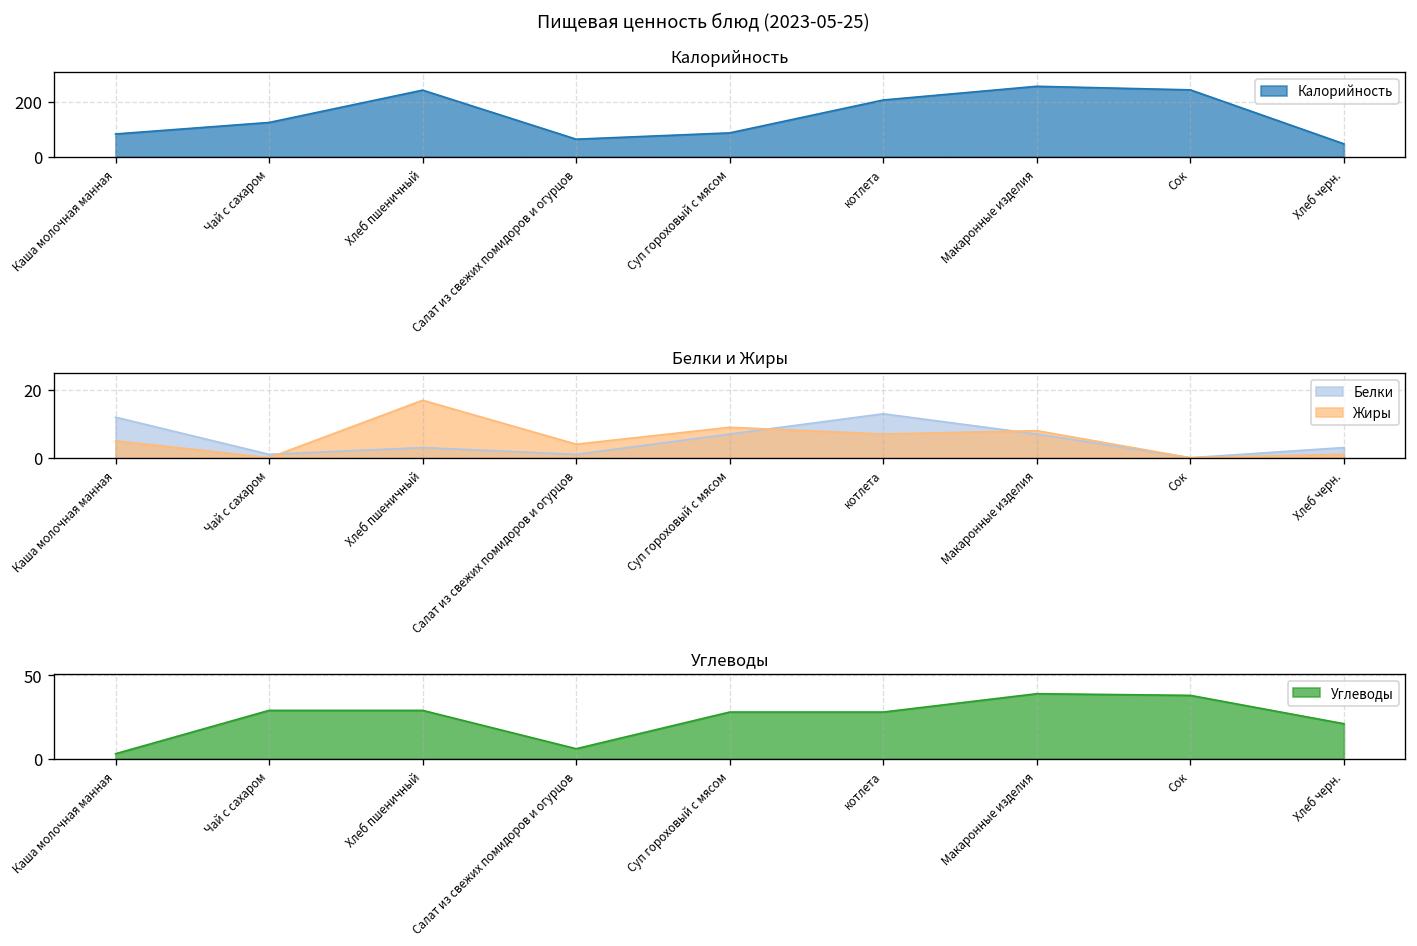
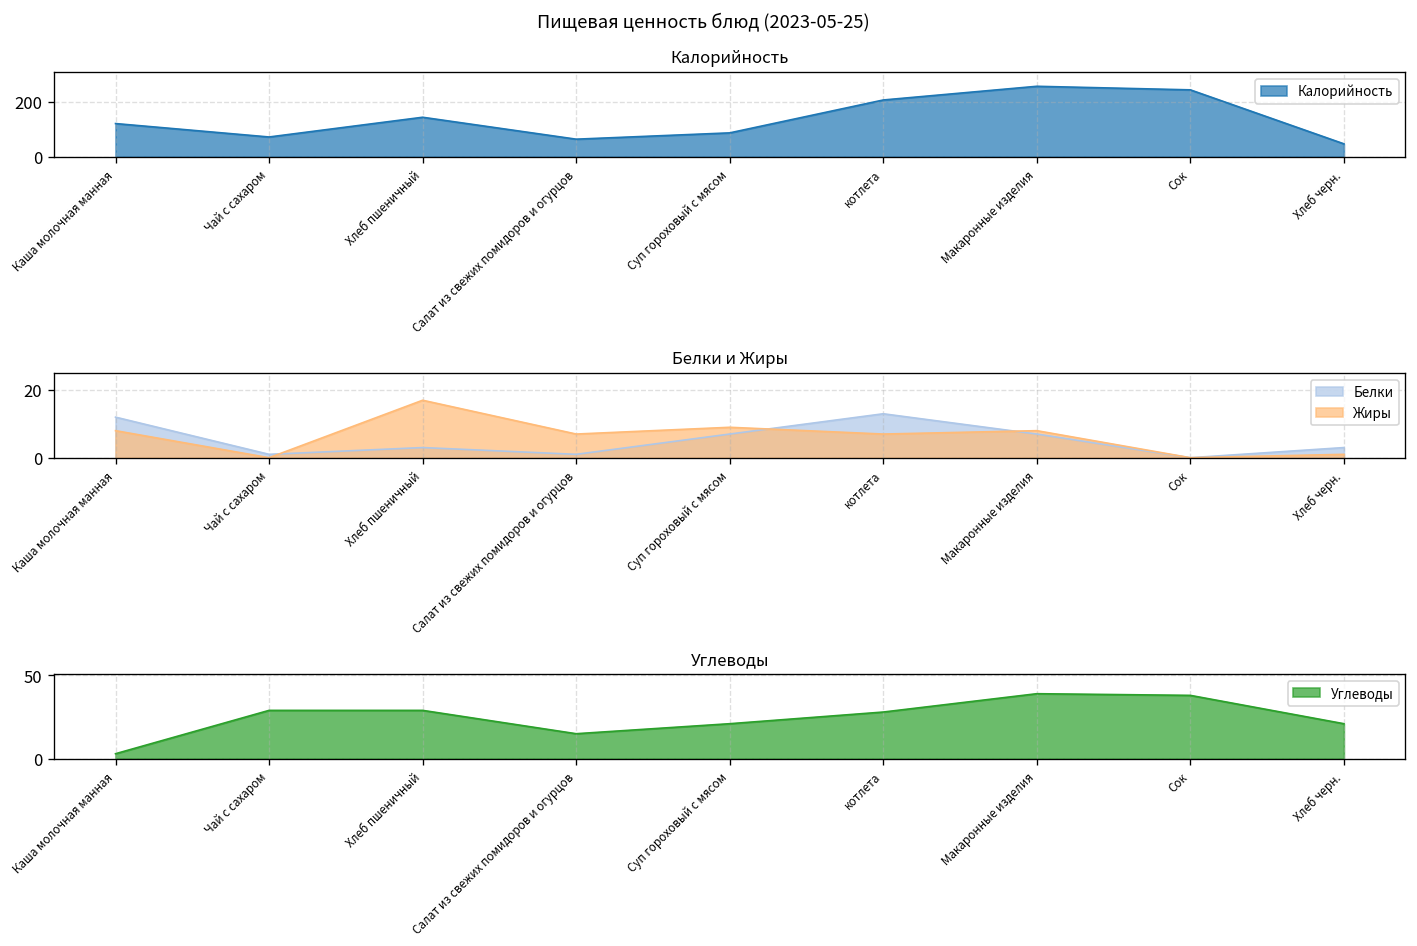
  {
    "Калорийность": {
-     "Каша молочная манная": 80,
-     "Чай с сахаром": 130,
-     "Хлеб пшеничный": 240,
+     "Каша молочная манная": 120,
+     "Чай с сахаром": 70,
+     "Хлеб пшеничный": 140,
      "Салат из свежих помидоров и огурцов": 60,
      "Суп гороховый с мясом": 90,
      "котлета": 210,
      "Макаронные изделия": 260,
      "Сок": 240,
      "Хлеб черн.": 50
    },
    "Белки и Жиры": {
      "Белки": {
        "Каша молочная манная": 12,
        "Чай с сахаром": 1,
        "Хлеб пшеничный": 3,
        "Салат из свежих помидоров и огурцов": 1,
        "Суп гороховый с мясом": 7,
        "котлета": 13,
        "Макаронные изделия": 7,
        "Хлеб черн.": 3
      },
      "Жиры": {
-       "Каша молочная манная": 5,
+       "Каша молочная манная": 8,
        "Чай с сахаром": 0,
        "Хлеб пшеничный": 17,
-       "Салат из свежих помидоров и огурцов": 4,
+       "Салат из свежих помидоров и огурцов": 7,
        "Суп гороховый с мясом": 9,
        "котлета": 7,
        "Макаронные изделия": 8,
        "Хлеб черн.": 1
      }
    },
    "Углеводы": {
      "Каша молочная манная": 3,
      "Чай с сахаром": 29,
      "Хлеб пшеничный": 29,
-     "Салат из свежих помидоров и огурцов": 6,
-     "Суп гороховый с мясом": 28,
+     "Салат из свежих помидоров и огурцов": 15,
+     "Суп гороховый с мясом": 21,
      "котлета": 28,
      "Макаронные изделия": 39,
      "Сок": 38,
      "Хлеб черн.": 21
    }
  }
